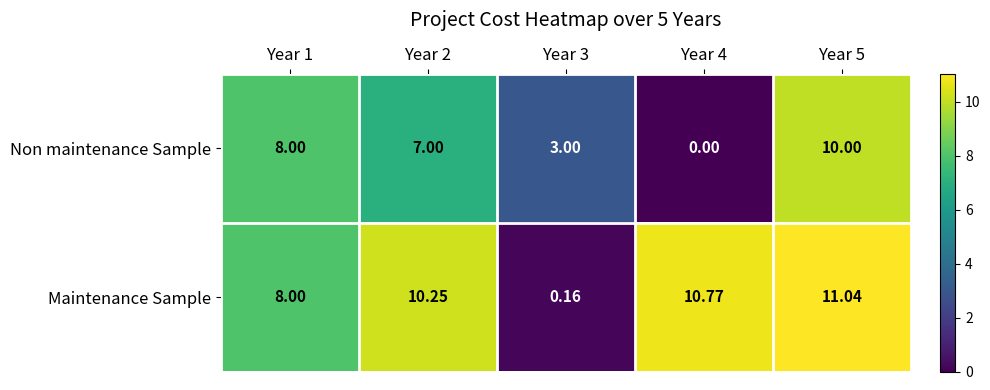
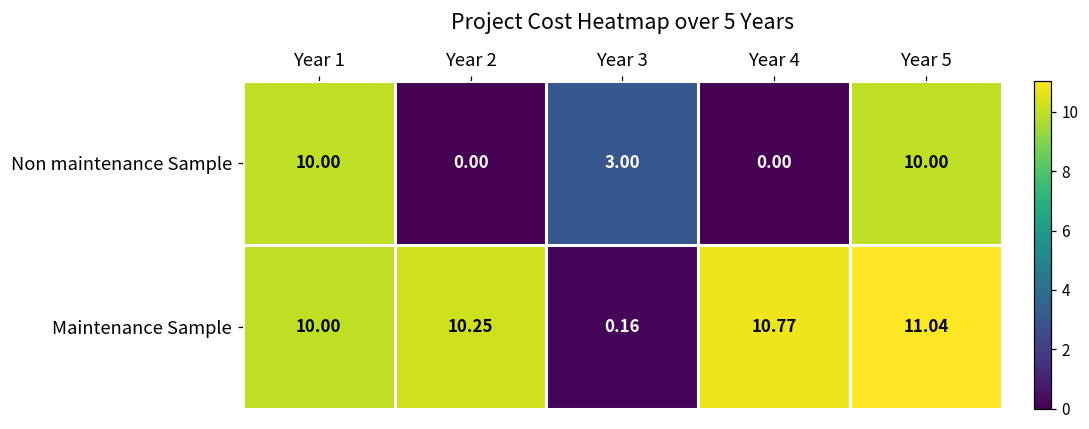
  {
    "Non maintenance Sample": {
-     "Year 1": 8.00,
-     "Year 2": 7.00,
+     "Year 1": 10.00,
+     "Year 2": 0.00,
      "Year 3": 3.00,
      "Year 4": 0.00,
      "Year 5": 10.00
    },
    "Maintenance Sample": {
-     "Year 1": 8.00,
+     "Year 1": 10.00,
      "Year 2": 10.25,
      "Year 3": 0.16,
      "Year 4": 10.77,
      "Year 5": 11.04
    }
  }
